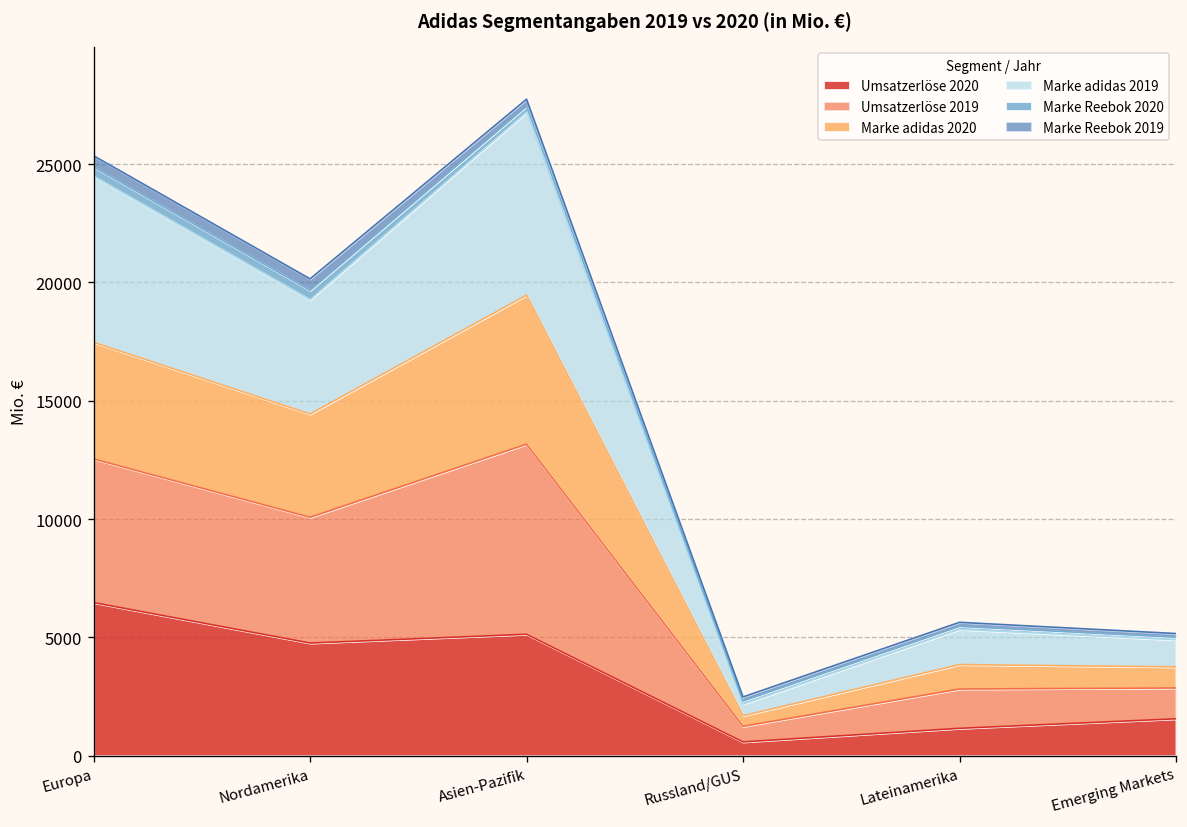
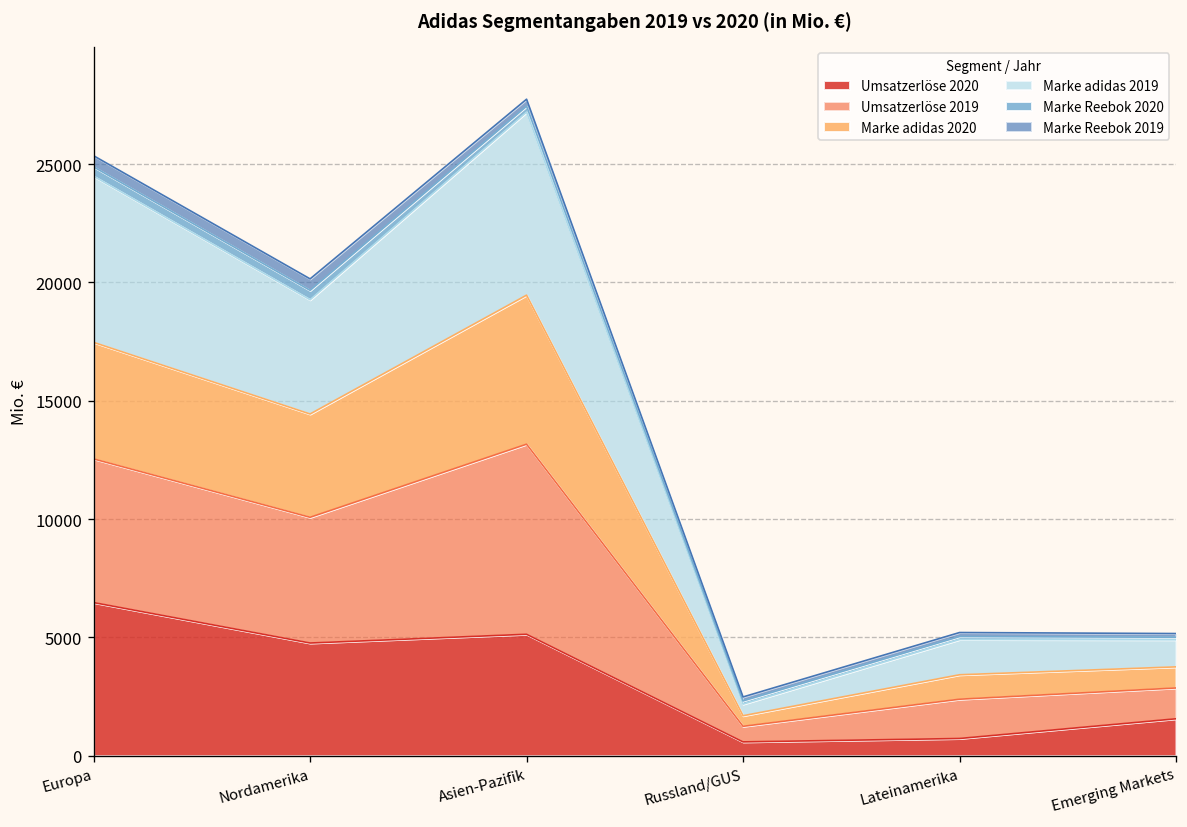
  {
    "Umsatzerlöse 2020": {
      "Europa": 6500,
      "Nordamerika": 4800,
      "Asien-Pazifik": 5100,
      "Russland/GUS": 600,
-     "Lateinamerika": 1200,
+     "Lateinamerika": 700,
      "Emerging Markets": 1600
    },
    "Marke adidas 2019": {
      "Europa": 7000,
      "Nordamerika": 4800,
      "Asien-Pazifik": 7700,
      "Russland/GUS": 500
    }
  }
